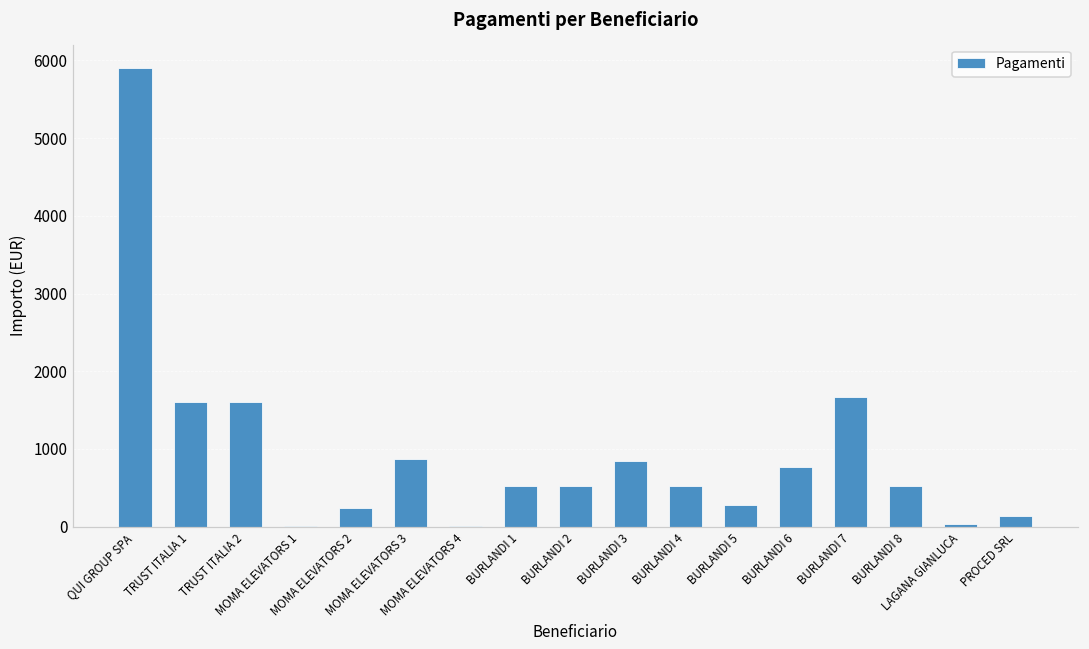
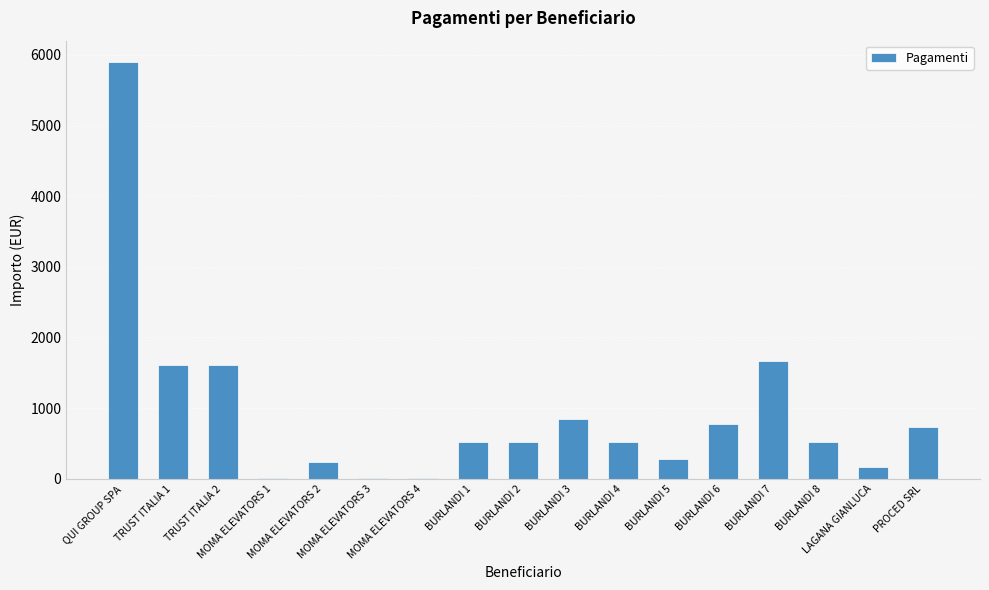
  {
    "QUI GROUP SPA": 5900,
    "TRUST ITALIA 1": 1600,
    "TRUST ITALIA 2": 1600,
    "MOMA ELEVATORS 2": 200,
-   "MOMA ELEVATORS 3": 900,
+   "MOMA ELEVATORS 3": 0,
    "BURLANDI 1": 500,
    "BURLANDI 2": 500,
    "BURLANDI 3": 800,
    "BURLANDI 4": 500,
    "BURLANDI 5": 300,
    "BURLANDI 6": 800,
    "BURLANDI 7": 1700,
    "BURLANDI 8": 500,
-   "LAGANA GIANLUCA": 0,
-   "PROCED SRL": 100
+   "LAGANA GIANLUCA": 200,
+   "PROCED SRL": 700
  }
